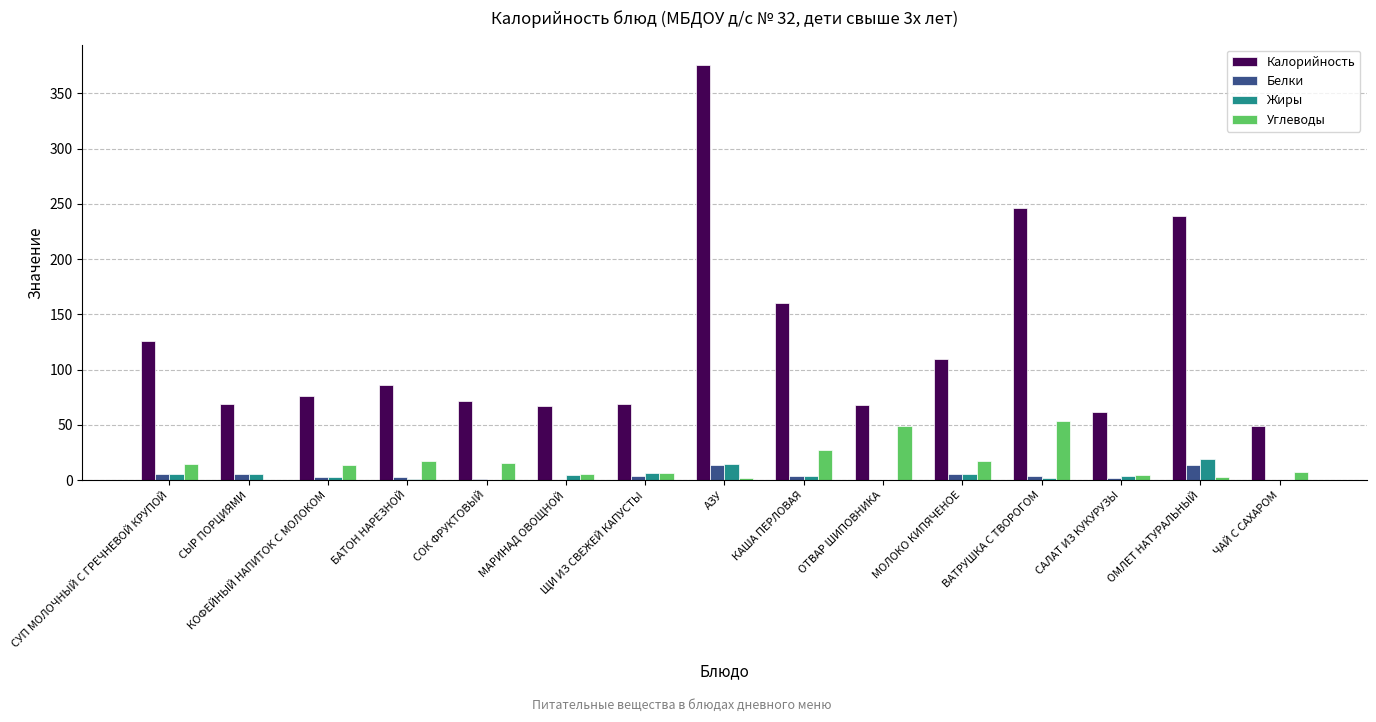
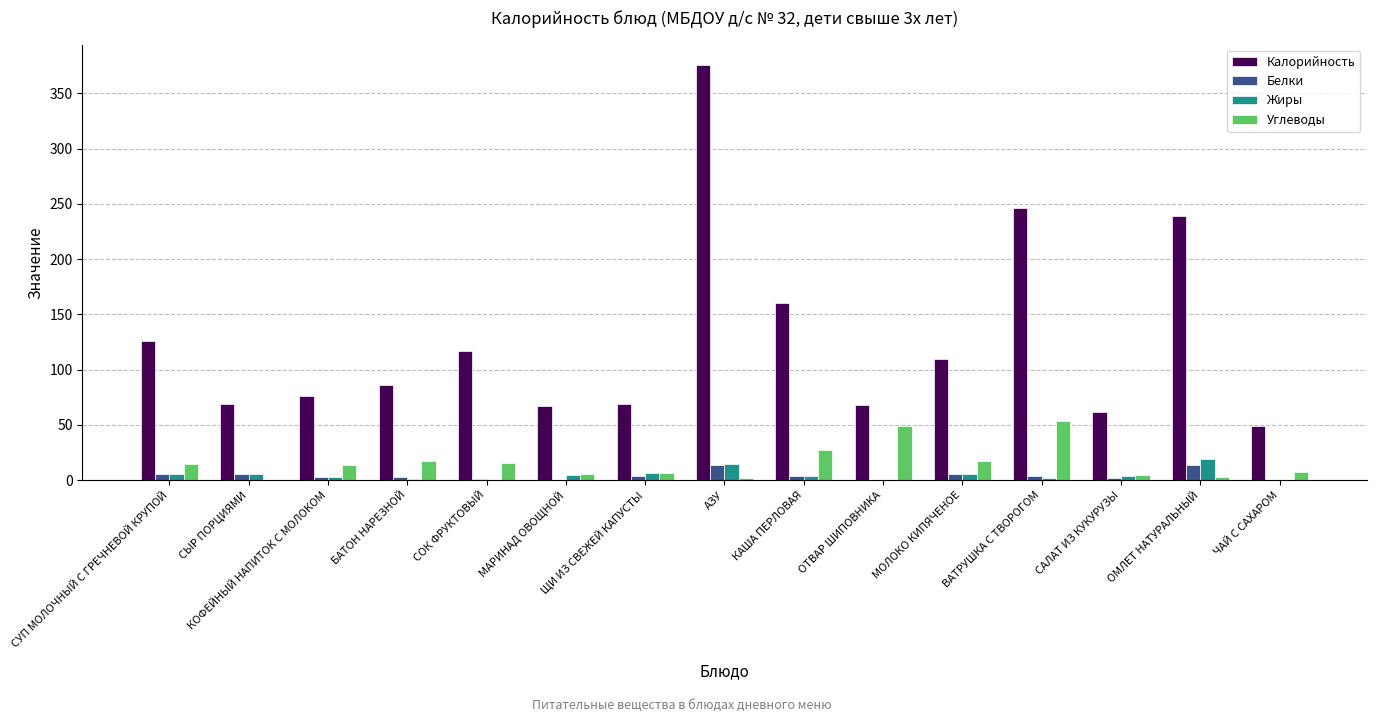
  {
    "Калорийность": {
      "СУП МОЛОЧНЫЙ С ГРЕЧНЕВОЙ КРУПОЙ": 126,
      "СЫР ПОРЦИЯМИ": 69,
      "КОФЕЙНЫЙ НАПИТОК С МОЛОКОМ": 76,
      "БАТОН НАРЕЗНОЙ": 86,
-     "СОК ФРУКТОВЫЙ": 71,
+     "СОК ФРУКТОВЫЙ": 117,
      "МАРИНАД ОВОЩНОЙ": 67,
      "ЩИ ИЗ СВЕЖЕЙ КАПУСТЫ": 69,
      "АЗУ": 375,
      "КАША ПЕРЛОВАЯ": 160,
      "ОТВАР ШИПОВНИКА": 68,
      "МОЛОКО КИПЯЧЕНОЕ": 110,
      "ВАТРУШКА С ТВОРОГОМ": 246,
      "САЛАТ ИЗ КУКУРУЗЫ": 62,
      "ОМЛЕТ НАТУРАЛЬНЫЙ": 239,
      "ЧАЙ С САХАРОМ": 49
    },
    "Белки": {
      "СУП МОЛОЧНЫЙ С ГРЕЧНЕВОЙ КРУПОЙ": 5,
      "СЫР ПОРЦИЯМИ": 5,
      "КОФЕЙНЫЙ НАПИТОК С МОЛОКОМ": 3,
      "БАТОН НАРЕЗНОЙ": 2,
      "ЩИ ИЗ СВЕЖЕЙ КАПУСТЫ": 4,
      "АЗУ": 14,
      "КАША ПЕРЛОВАЯ": 4,
      "ОТВАР ШИПОВНИКА": 0,
      "МОЛОКО КИПЯЧЕНОЕ": 5,
      "ВАТРУШКА С ТВОРОГОМ": 4,
      "ОМЛЕТ НАТУРАЛЬНЫЙ": 14,
      "ЧАЙ С САХАРОМ": 0
    },
    "Жиры": {
      "СУП МОЛОЧНЫЙ С ГРЕЧНЕВОЙ КРУПОЙ": 5,
      "СЫР ПОРЦИЯМИ": 5,
      "КОФЕЙНЫЙ НАПИТОК С МОЛОКОМ": 3,
      "МАРИНАД ОВОЩНОЙ": 5,
      "ЩИ ИЗ СВЕЖЕЙ КАПУСТЫ": 6,
      "АЗУ": 15,
      "КАША ПЕРЛОВАЯ": 4,
      "ОТВАР ШИПОВНИКА": 0,
      "МОЛОКО КИПЯЧЕНОЕ": 6,
      "САЛАТ ИЗ КУКУРУЗЫ": 4,
      "ОМЛЕТ НАТУРАЛЬНЫЙ": 19,
      "ЧАЙ С САХАРОМ": 0
    },
    "Углеводы": {
      "СУП МОЛОЧНЫЙ С ГРЕЧНЕВОЙ КРУПОЙ": 14,
      "СЫР ПОРЦИЯМИ": 0,
      "КОФЕЙНЫЙ НАПИТОК С МОЛОКОМ": 14,
      "БАТОН НАРЕЗНОЙ": 17,
      "СОК ФРУКТОВЫЙ": 16,
      "МАРИНАД ОВОЩНОЙ": 5,
      "ЩИ ИЗ СВЕЖЕЙ КАПУСТЫ": 6,
      "КАША ПЕРЛОВАЯ": 28,
      "ОТВАР ШИПОВНИКА": 49,
      "МОЛОКО КИПЯЧЕНОЕ": 17,
      "ВАТРУШКА С ТВОРОГОМ": 53,
      "САЛАТ ИЗ КУКУРУЗЫ": 5,
      "ОМЛЕТ НАТУРАЛЬНЫЙ": 3,
      "ЧАЙ С САХАРОМ": 7
    }
  }
